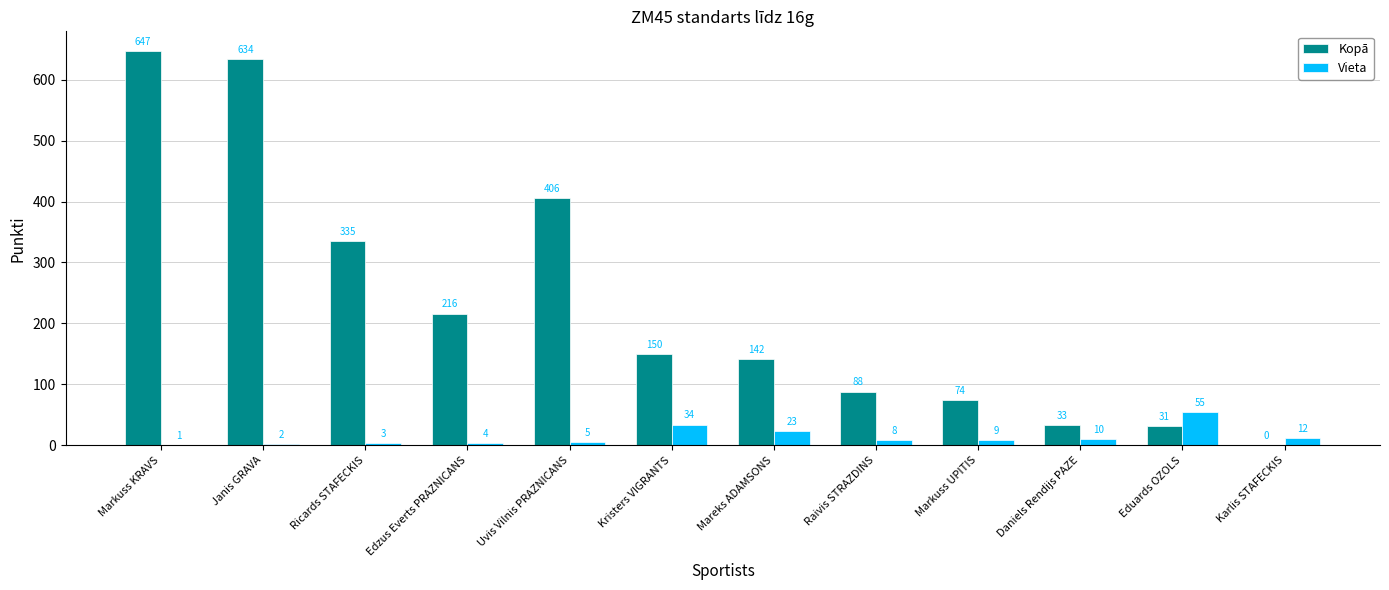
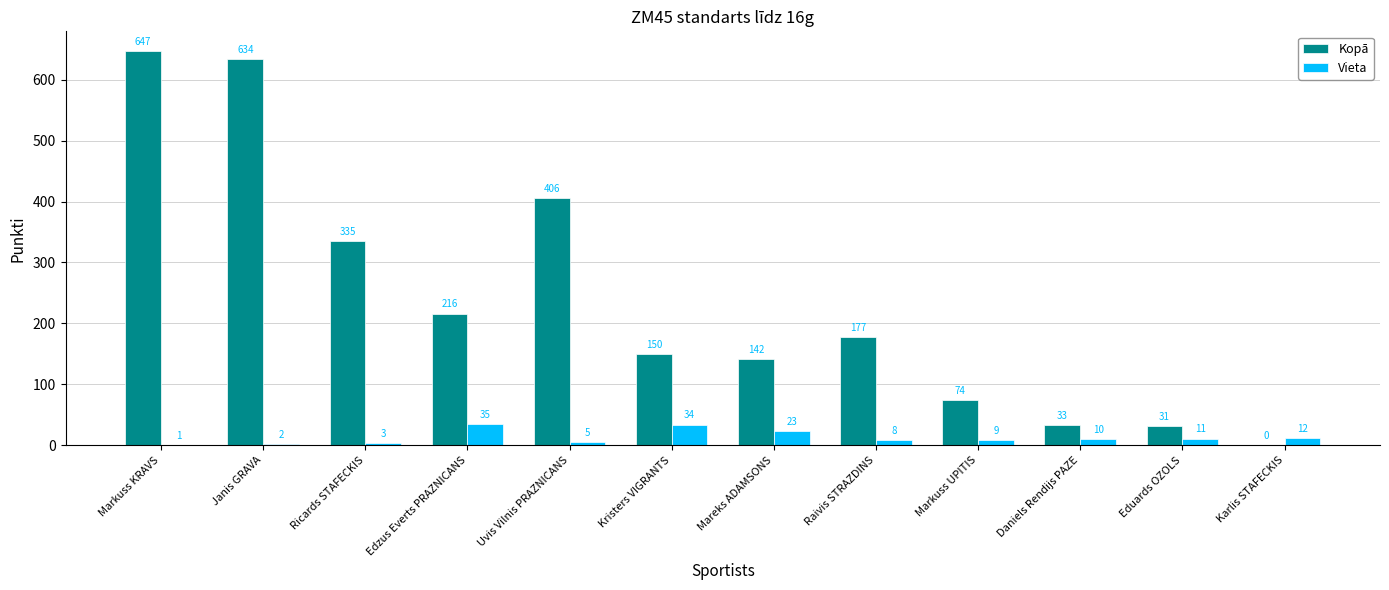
  {
    "Kopā": {
      "Markuss KRAVS": 647,
      "Janis GRAVA": 634,
      "Ricards STAFECKIS": 335,
      "Edzus Everts PRAZNICANS": 216,
      "Uvis Vilnis PRAZNICANS": 406,
      "Kristers VIGRANTS": 150,
      "Mareks ADAMSONS": 142,
-     "Raivis STRAZDINS": 88,
+     "Raivis STRAZDINS": 177,
      "Markuss UPITIS": 74,
      "Daniels Rendijs PAZE": 33,
      "Eduards OZOLS": 31,
      "Karlis STAFECKIS": 0
    },
    "Vieta": {
      "Markuss KRAVS": 1,
      "Janis GRAVA": 2,
      "Ricards STAFECKIS": 3,
-     "Edzus Everts PRAZNICANS": 4,
+     "Edzus Everts PRAZNICANS": 35,
      "Uvis Vilnis PRAZNICANS": 5,
      "Kristers VIGRANTS": 34,
      "Mareks ADAMSONS": 23,
      "Raivis STRAZDINS": 8,
      "Markuss UPITIS": 9,
      "Daniels Rendijs PAZE": 10,
-     "Eduards OZOLS": 55,
+     "Eduards OZOLS": 11,
      "Karlis STAFECKIS": 12
    }
  }
